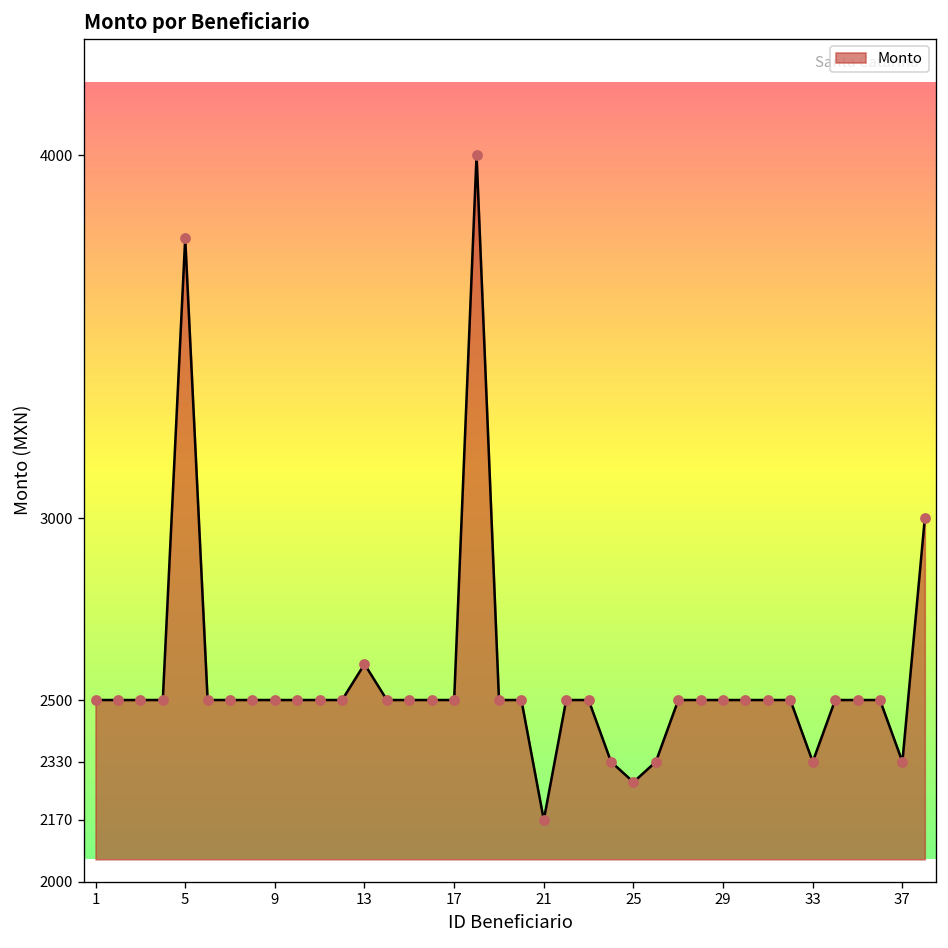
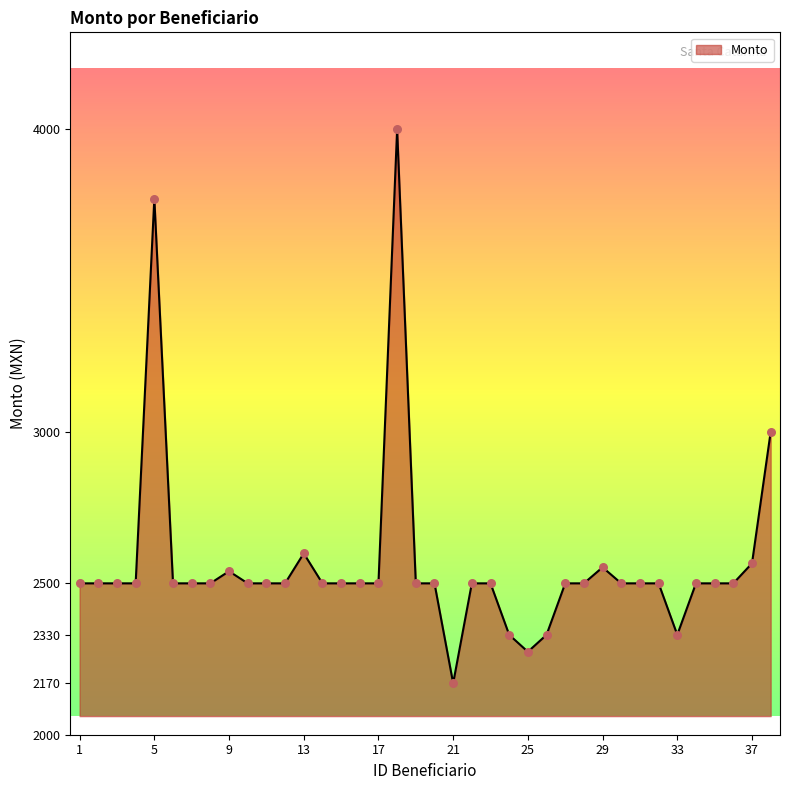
  {
    "1": 2500,
    "5": 3770,
-   "9": 2500,
+   "9": 2540,
    "13": 2600,
    "17": 2500,
    "21": 2170,
    "25": 2270,
-   "29": 2500,
+   "29": 2550,
    "33": 2330,
-   "37": 2330
+   "37": 2570
  }
